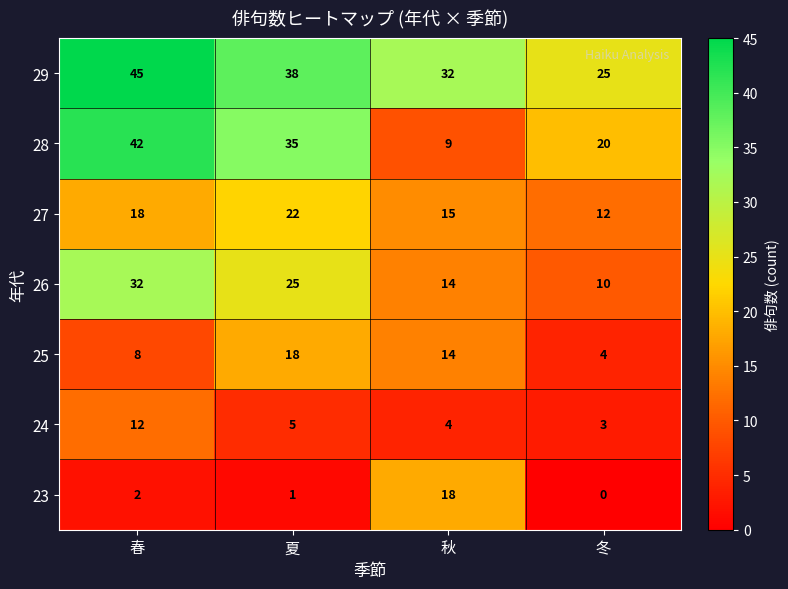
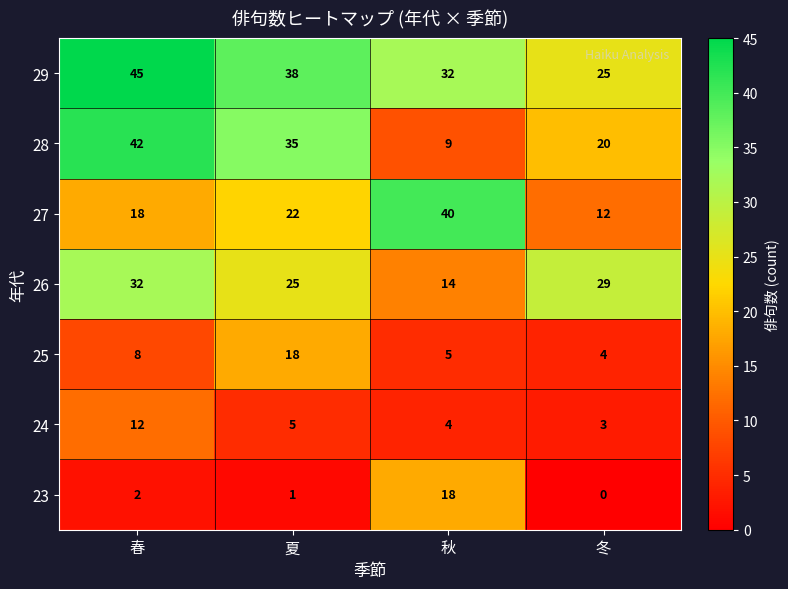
  {
    "29": {
      "春": 45,
      "夏": 38,
      "秋": 32
    },
    "28": {
      "春": 42,
      "夏": 35,
      "秋": 9,
      "冬": 20
    },
    "27": {
      "春": 18,
      "夏": 22,
-     "秋": 15,
+     "秋": 40,
      "冬": 12
    },
    "26": {
      "春": 32,
      "夏": 25,
      "秋": 14,
-     "冬": 10
+     "冬": 29
    },
    "25": {
      "春": 8,
      "夏": 18,
-     "秋": 14,
+     "秋": 5,
      "冬": 4
    },
    "24": {
      "春": 12,
      "夏": 5,
      "秋": 4,
      "冬": 3
    },
    "23": {
      "春": 2,
      "夏": 1,
      "秋": 18,
      "冬": 0
    }
  }
